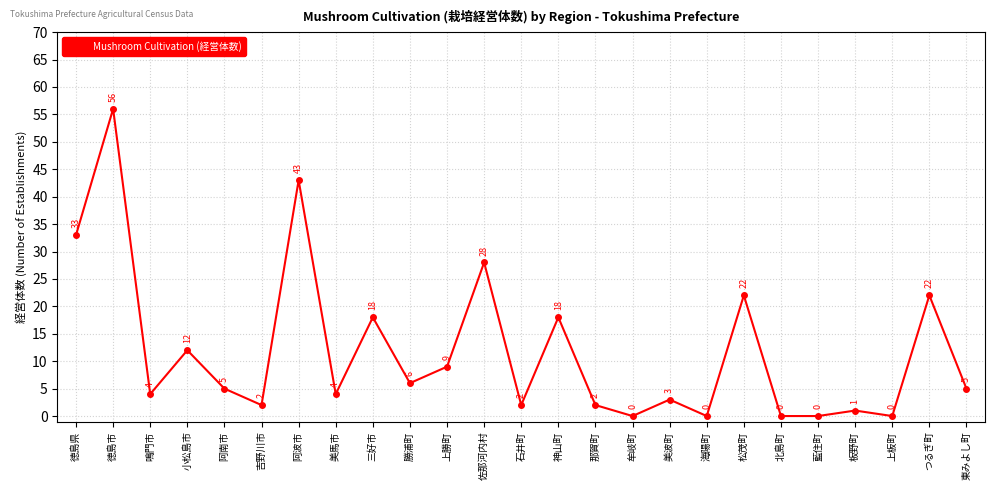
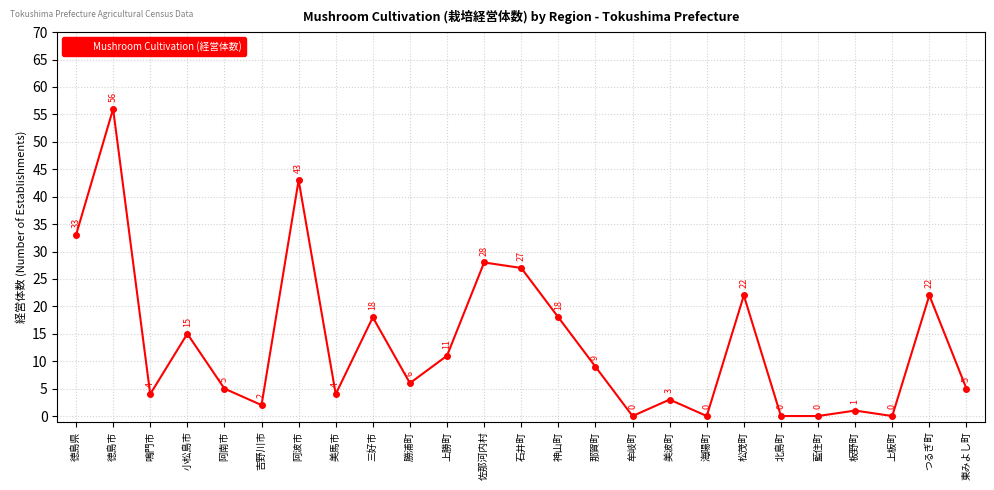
  {
    "徳島県": 33,
    "徳島市": 56,
    "鳴門市": 4,
-   "小松島市": 12,
+   "小松島市": 15,
    "阿南市": 5,
    "吉野川市": 2,
    "阿波市": 43,
    "美馬市": 4,
    "三好市": 18,
    "勝浦町": 6,
-   "上勝町": 9,
+   "上勝町": 11,
    "佐那河内村": 28,
-   "石井町": 2,
+   "石井町": 27,
    "神山町": 18,
-   "那賀町": 2,
+   "那賀町": 9,
    "牟岐町": 0,
    "美波町": 3,
    "海陽町": 0,
    "松茂町": 22,
    "北島町": 0,
    "藍住町": 0,
    "板野町": 1,
    "上板町": 0,
    "つるぎ町": 22,
    "東みよし町": 5
  }
